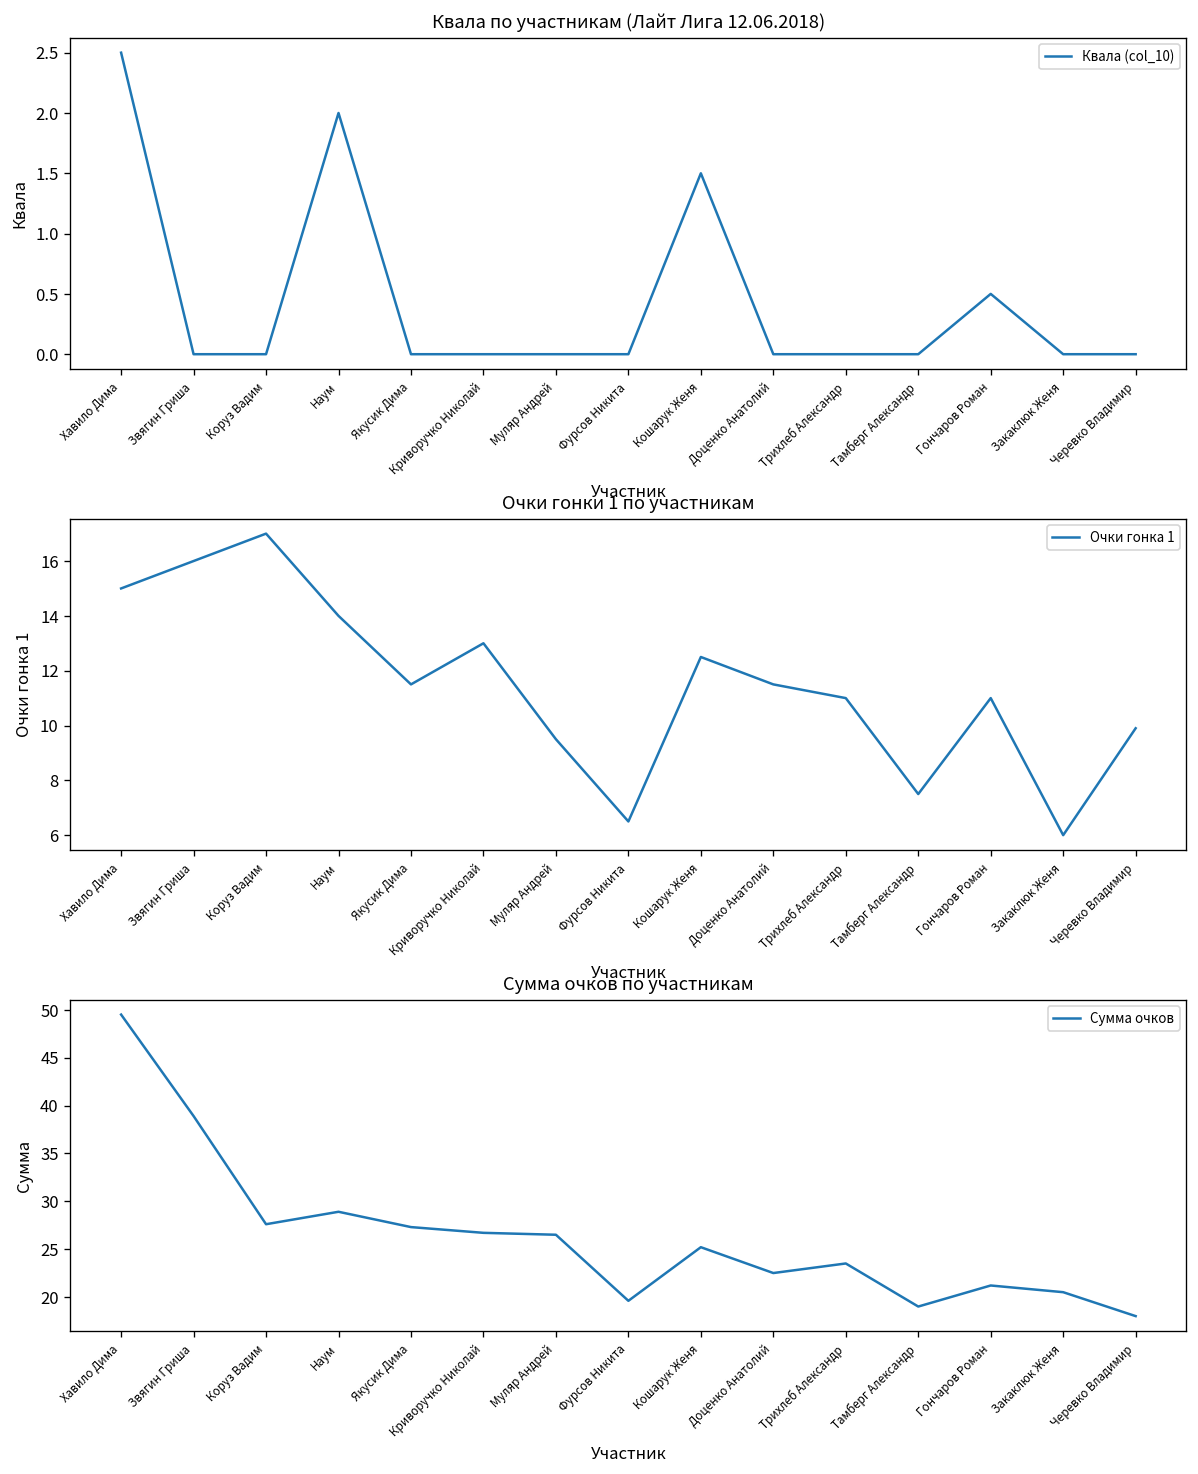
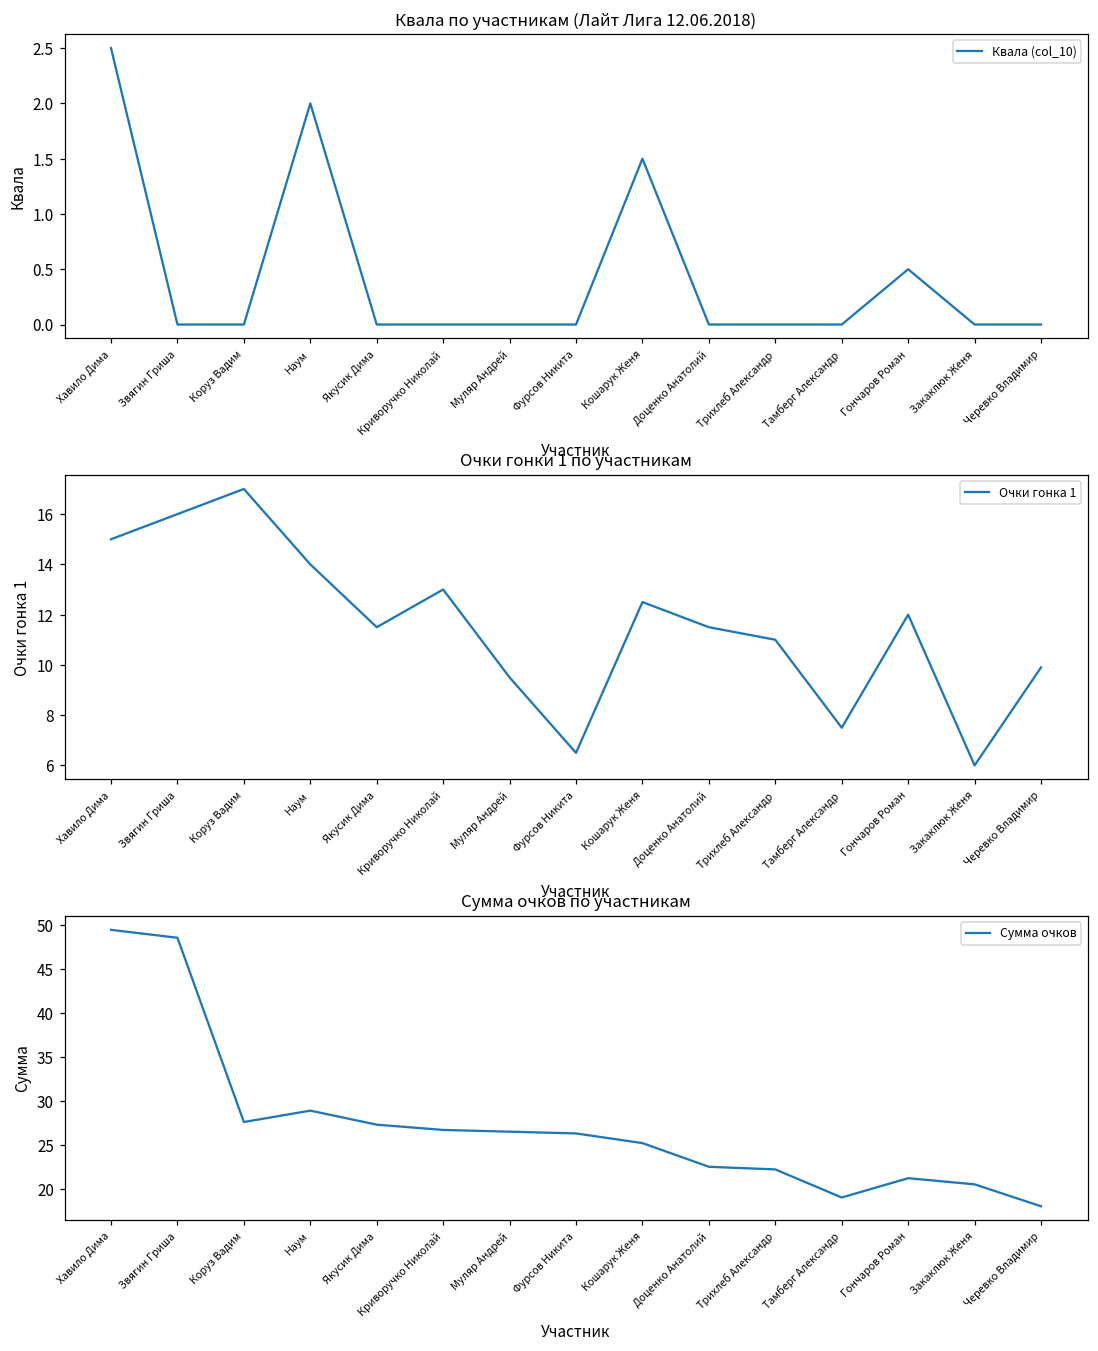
  {
    "Квала по участникам (Лайт Лига 12.06.2018)": {
      "Хавило Дима": 2.50,
      "Звягин Гриша": 0.00,
      "Коруз Вадим": 0.00,
      "Наум": 2.00,
      "Якусик Дима": 0.00,
      "Криворучко Николай": 0.00,
      "Муляр Андрей": 0.00,
      "Фурсов Никита": 0.00,
      "Кошарук Женя": 1.50,
      "Доценко Анатолий": 0.00,
      "Трихлеб Александр": 0.00,
      "Тамберг Александр": 0.00,
      "Гончаров Роман": 0.50,
      "Закаклюк Женя": 0.00,
      "Черевко Владимир": 0.00
    },
    "Очки гонки 1 по участникам": {
      "Хавило Дима": 15,
      "Звягин Гриша": 16,
      "Коруз Вадим": 17,
      "Наум": 14,
      "Якусик Дима": 11.5,
      "Криворучко Николай": 13,
      "Муляр Андрей": 9.5,
      "Фурсов Никита": 6.5,
      "Кошарук Женя": 12.5,
      "Доценко Анатолий": 11.5,
      "Трихлеб Александр": 11,
      "Тамберг Александр": 7.5,
-     "Гончаров Роман": 11,
+     "Гончаров Роман": 12,
      "Закаклюк Женя": 6,
      "Черевко Владимир": 10
    },
    "Сумма очков по участникам": {
      "Хавило Дима": 50,
-     "Звягин Гриша": 39,
+     "Звягин Гриша": 49,
      "Коруз Вадим": 28,
      "Наум": 29,
      "Якусик Дима": 27,
      "Криворучко Николай": 27,
      "Муляр Андрей": 27,
-     "Фурсов Никита": 20,
+     "Фурсов Никита": 26,
      "Кошарук Женя": 25,
      "Доценко Анатолий": 23,
-     "Трихлеб Александр": 24,
+     "Трихлеб Александр": 22,
      "Тамберг Александр": 19,
      "Гончаров Роман": 21,
      "Закаклюк Женя": 21,
      "Черевко Владимир": 18
    }
  }
